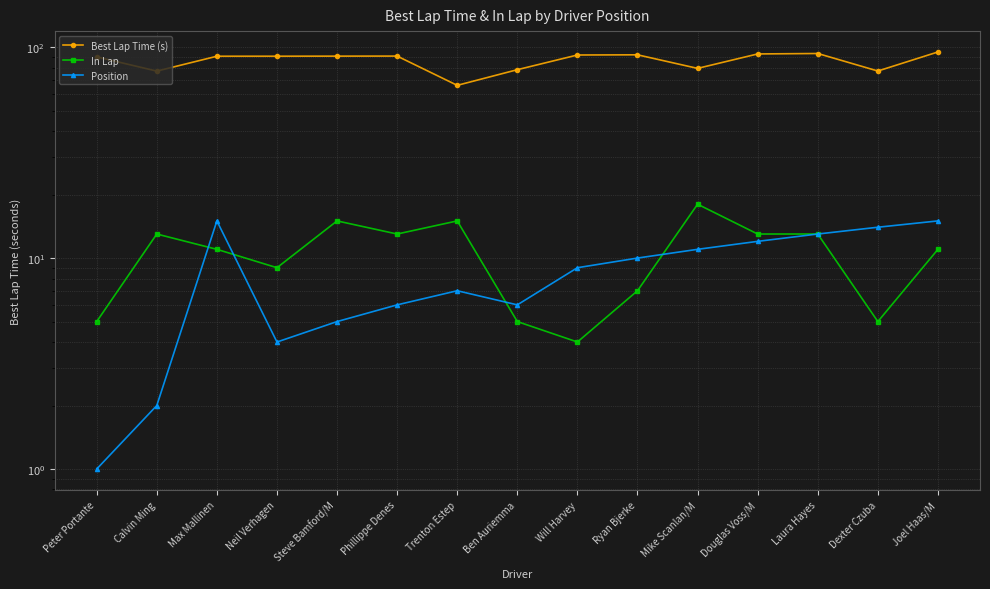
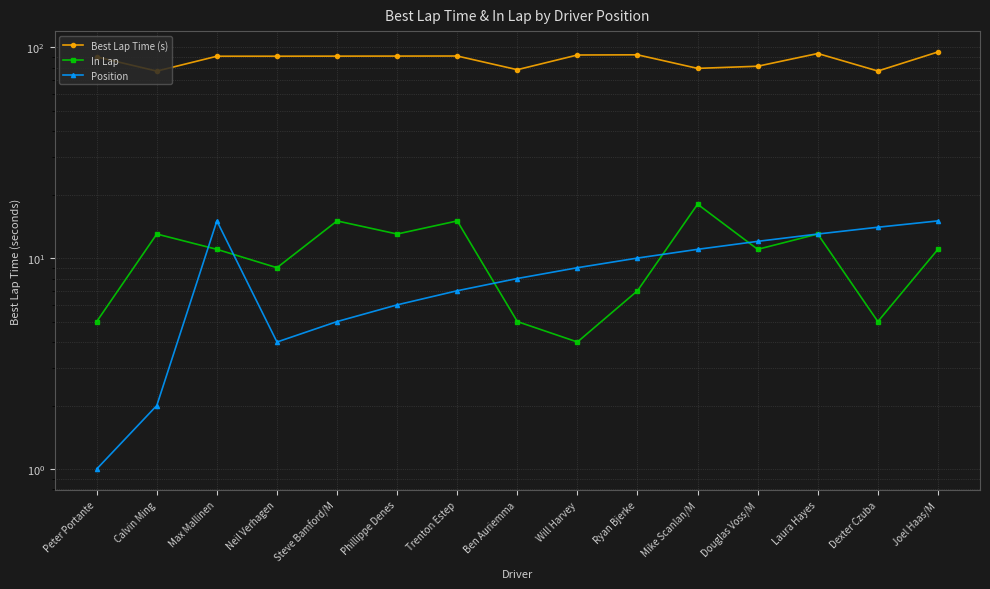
  {
    "Best Lap Time (s)": {
      "Max Mallinen": 91,
      "Neil Verhagen": 91,
      "Steve Bamford/M": 91,
      "Phillippe Denes": 91,
-     "Trenton Estep": 66,
+     "Trenton Estep": 91,
      "Ben Auriemma": 78,
      "Will Harvey": 90,
      "Ryan Bjerke": 90,
      "Mike Scanlan/M": 79,
-     "Douglas Voss/M": 90,
+     "Douglas Voss/M": 81,
      "Laura Hayes": 90,
      "Dexter Czuba": 77,
      "Joel Haas/M": 90
    },
    "In Lap": {
      "Peter Portante": 5,
      "Calvin Ming": 13,
      "Max Mallinen": 11,
      "Neil Verhagen": 9,
      "Steve Bamford/M": 15,
      "Phillippe Denes": 13,
      "Trenton Estep": 15,
      "Ben Auriemma": 5,
      "Will Harvey": 4,
      "Ryan Bjerke": 7,
      "Mike Scanlan/M": 18,
-     "Douglas Voss/M": 13,
+     "Douglas Voss/M": 11,
      "Dexter Czuba": 5,
      "Joel Haas/M": 11
    },
    "Position": {
      "Peter Portante": 1,
      "Calvin Ming": 2,
      "Max Mallinen": 15,
      "Neil Verhagen": 4,
      "Steve Bamford/M": 5,
      "Phillippe Denes": 6,
      "Trenton Estep": 7,
-     "Ben Auriemma": 6,
+     "Ben Auriemma": 8,
      "Will Harvey": 9,
      "Ryan Bjerke": 10,
      "Mike Scanlan/M": 11,
      "Douglas Voss/M": 12,
      "Dexter Czuba": 14,
      "Joel Haas/M": 15
    }
  }
